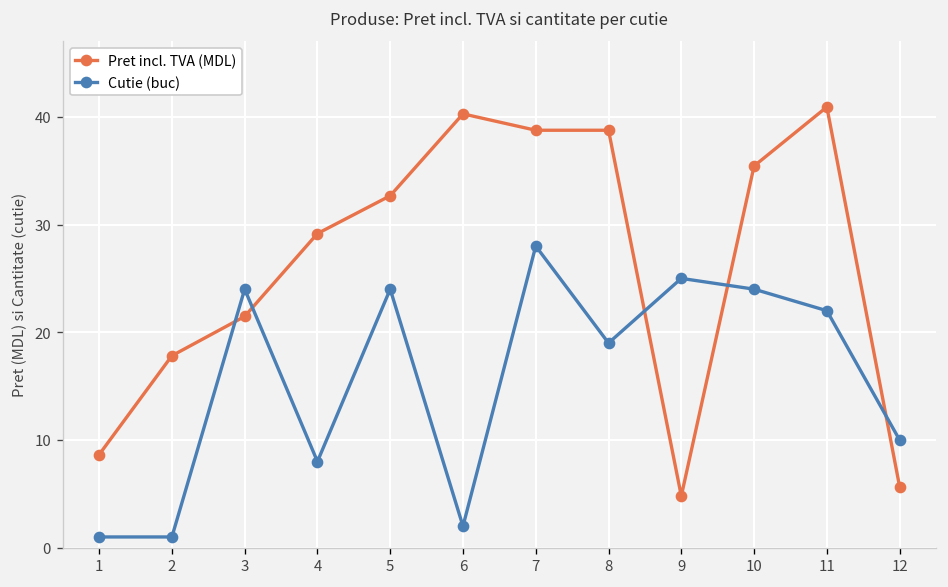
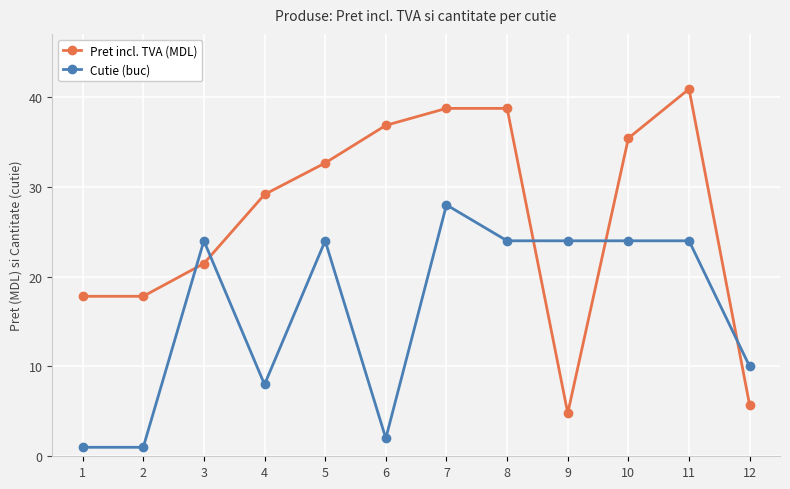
  {
    "Pret incl. TVA (MDL)": {
-     "1": 9,
+     "1": 18,
      "2": 18,
      "3": 21,
      "4": 29,
      "5": 33,
-     "6": 40,
+     "6": 37,
      "7": 39,
      "8": 39,
      "9": 5,
      "10": 35,
      "11": 41,
      "12": 6
    },
    "Cutie (buc)": {
      "1": 1,
      "2": 1,
      "3": 24,
      "4": 8,
      "5": 24,
      "6": 2,
      "7": 28,
-     "8": 19,
-     "9": 25,
+     "8": 24,
+     "9": 24,
      "10": 24,
-     "11": 22,
+     "11": 24,
      "12": 10
    }
  }
